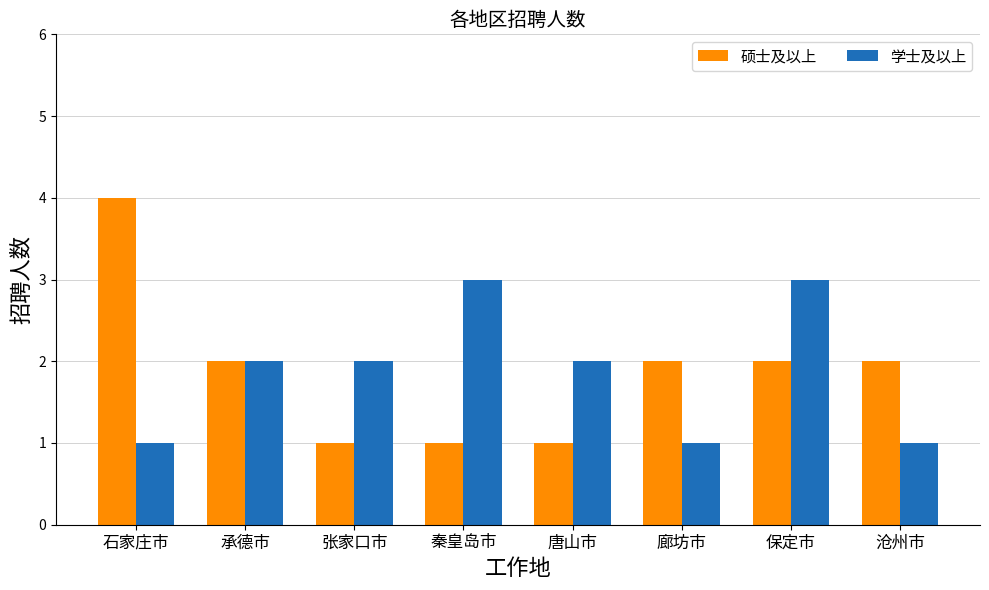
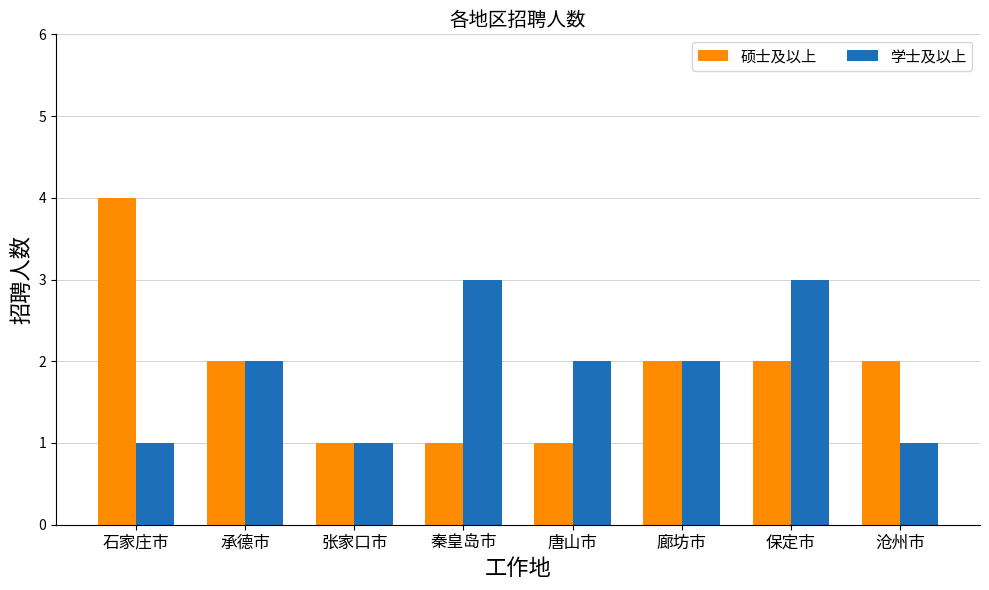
  {
    "硕士及以上": {
      "石家庄市": 4,
      "承德市": 2,
      "张家口市": 1,
      "秦皇岛市": 1,
      "唐山市": 1,
      "廊坊市": 2,
      "保定市": 2,
      "沧州市": 2
    },
    "学士及以上": {
      "石家庄市": 1,
      "承德市": 2,
-     "张家口市": 2,
+     "张家口市": 1,
      "秦皇岛市": 3,
      "唐山市": 2,
-     "廊坊市": 1,
+     "廊坊市": 2,
      "保定市": 3,
      "沧州市": 1
    }
  }
